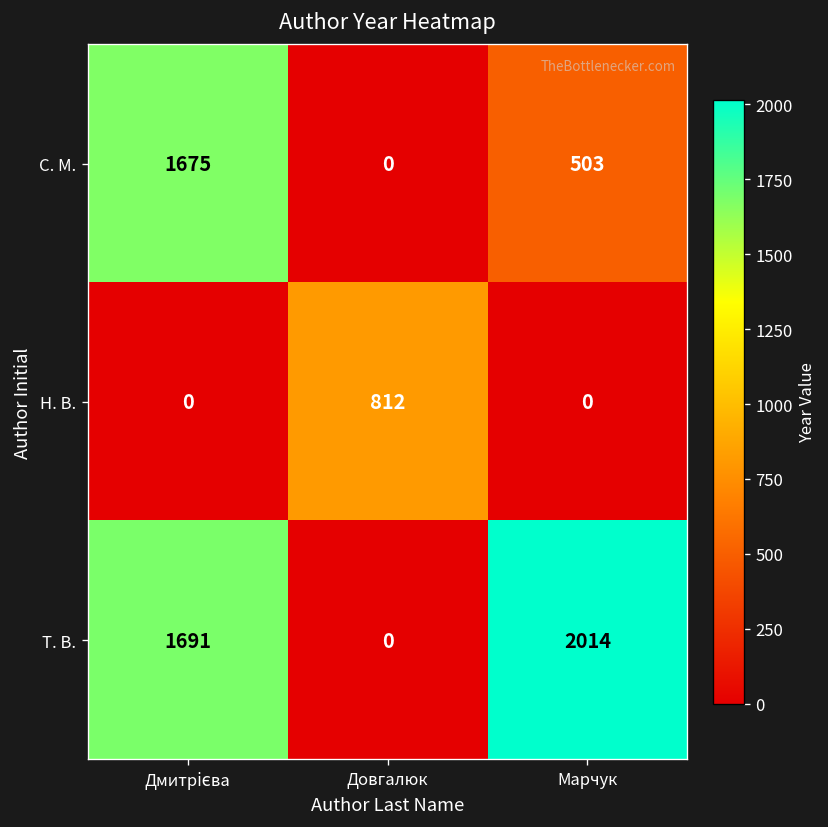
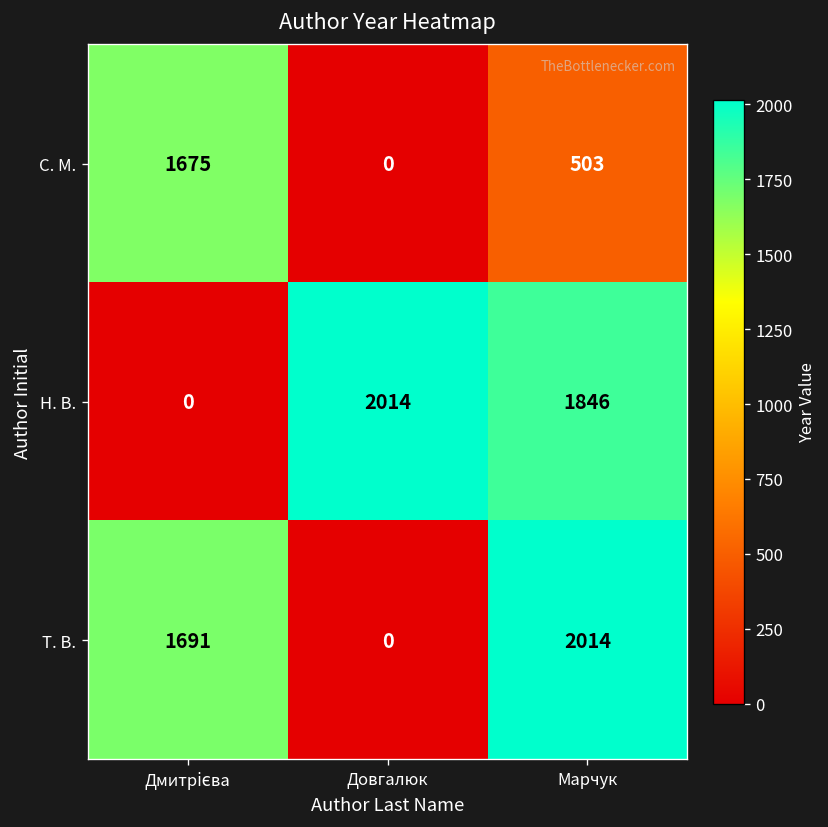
  {
    "С. М.": {
      "Дмитрієва": 1675,
      "Довгалюк": 0
    },
    "Н. В.": {
      "Дмитрієва": 0,
-     "Довгалюк": 812,
-     "Марчук": 0
+     "Довгалюк": 2014,
+     "Марчук": 1846
    },
    "Т. В.": {
      "Дмитрієва": 1691,
      "Довгалюк": 0,
      "Марчук": 2014
    }
  }
